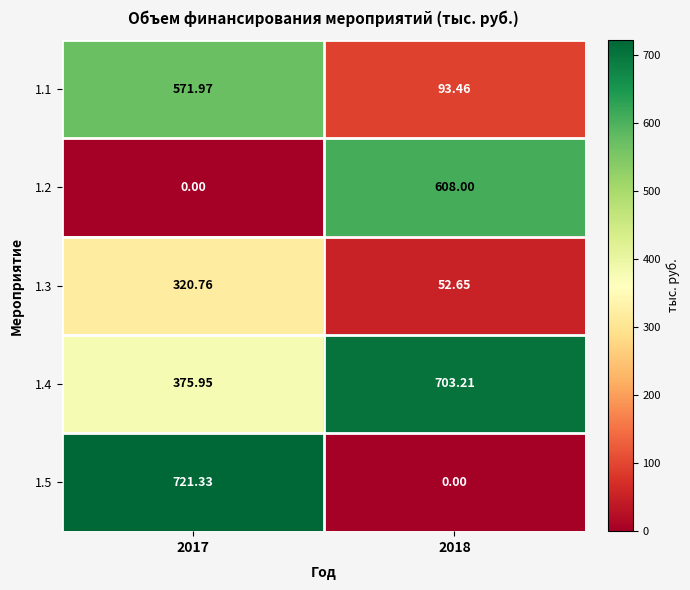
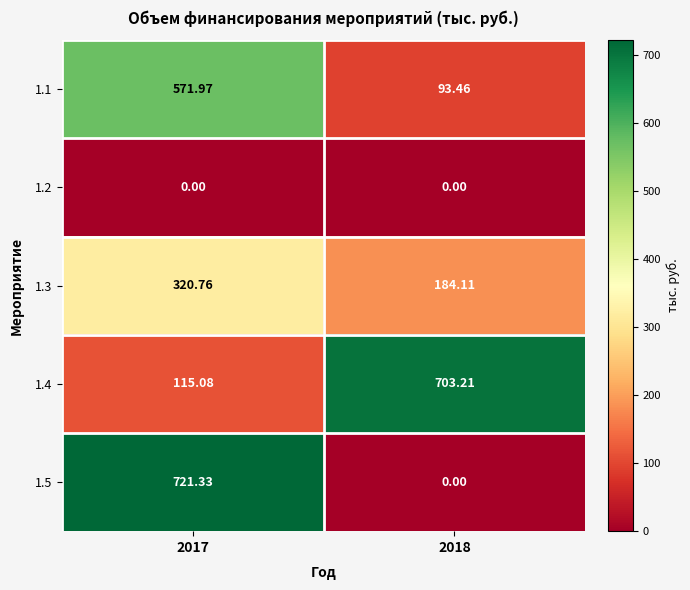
  {
    "1.1": {
      "2017": 571.97,
      "2018": 93.46
    },
    "1.2": {
      "2017": 0.00,
-     "2018": 608.00
+     "2018": 0.00
    },
    "1.3": {
      "2017": 320.76,
-     "2018": 52.65
+     "2018": 184.11
    },
    "1.4": {
-     "2017": 375.95,
+     "2017": 115.08,
      "2018": 703.21
    },
    "1.5": {
      "2017": 721.33,
      "2018": 0.00
    }
  }
